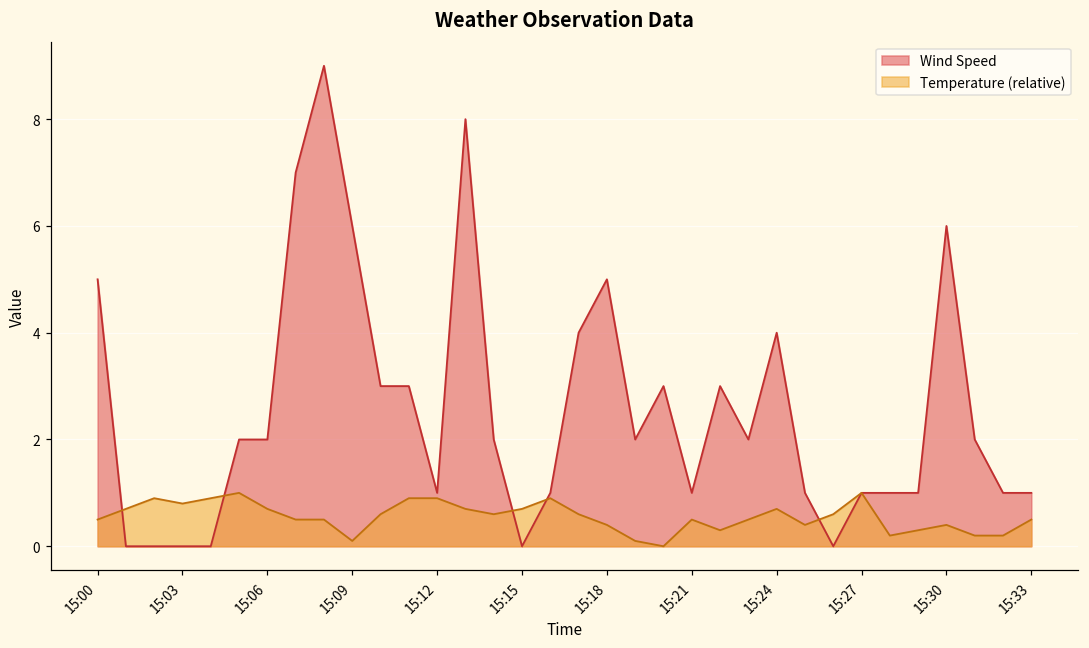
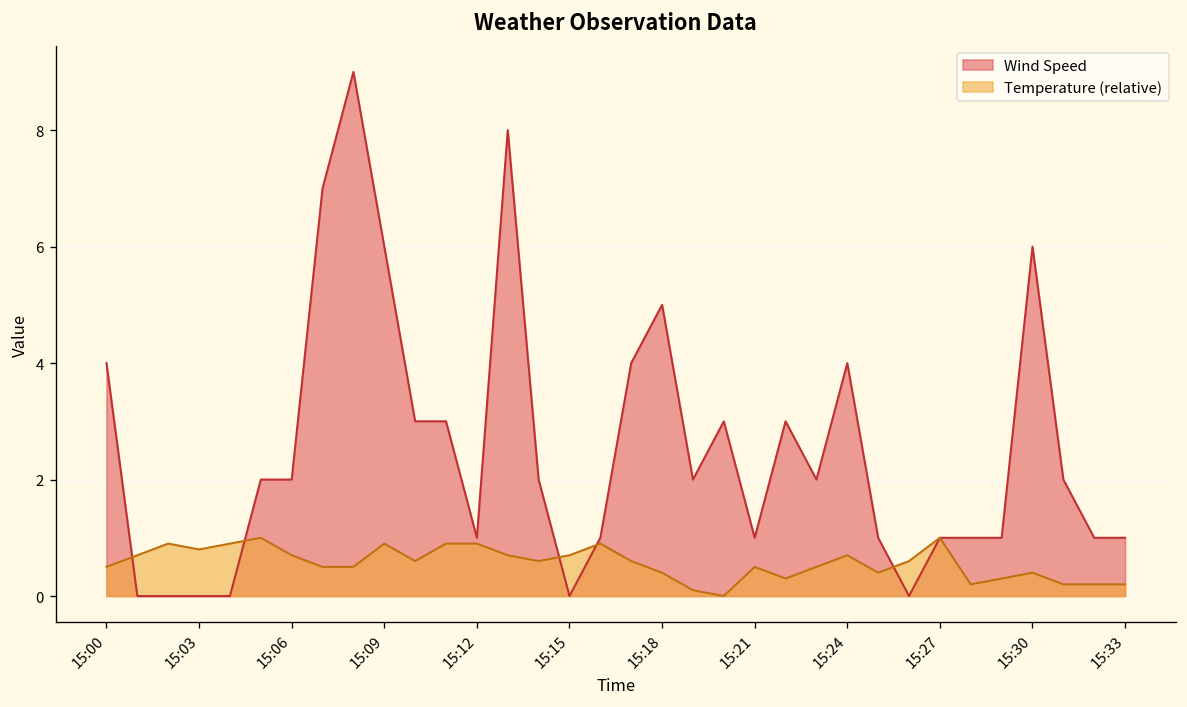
  {
    "Wind Speed": {
-     "15:00": 5,
+     "15:00": 4,
      "15:03": 0,
      "15:06": 2,
      "15:09": 6,
      "15:12": 1,
      "15:15": 0,
      "15:18": 5,
      "15:21": 1,
      "15:24": 4,
      "15:30": 6,
      "15:33": 1
    },
    "Temperature (relative)": {
      "15:00": 0.5,
      "15:03": 0.8,
      "15:06": 0.7,
-     "15:09": 0.1,
+     "15:09": 0.9,
      "15:12": 0.9,
      "15:15": 0.7,
      "15:18": 0.4,
      "15:21": 0.5,
      "15:24": 0.7,
      "15:30": 0.4,
-     "15:33": 0.5
+     "15:33": 0.2
    }
  }
